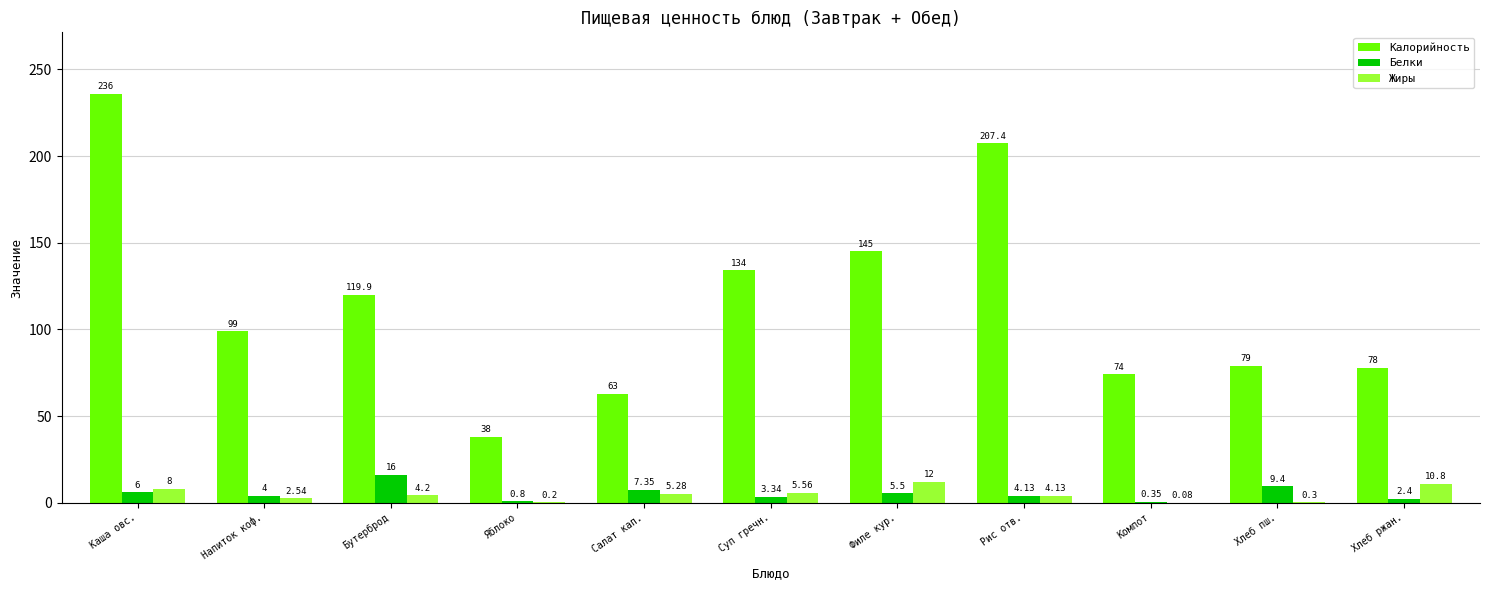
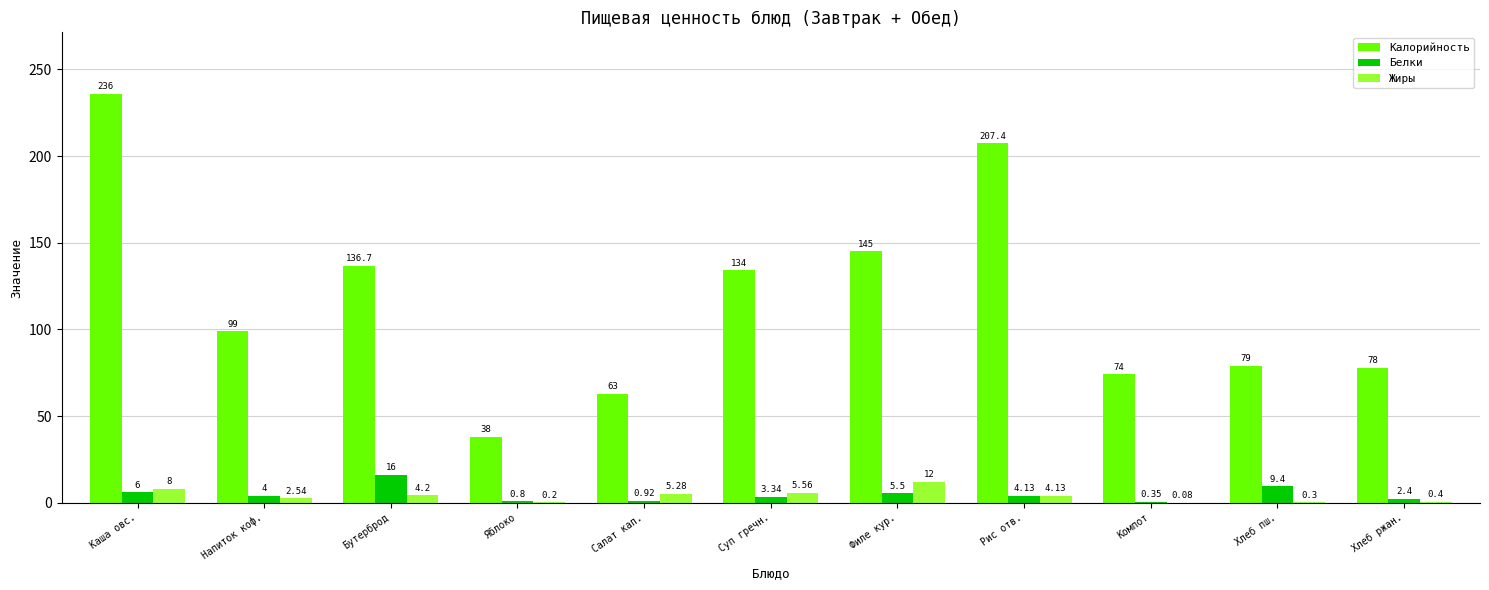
  {
    "Калорийность": {
      "Каша овс.": 236,
      "Напиток коф.": 99,
-     "Бутерброд": 119.9,
+     "Бутерброд": 136.7,
      "Яблоко": 38,
      "Салат кап.": 63,
      "Суп гречн.": 134,
      "Филе кур.": 145,
      "Рис отв.": 207.4,
      "Компот": 74,
      "Хлеб пш.": 79,
      "Хлеб ржан.": 78
    },
    "Белки": {
      "Каша овс.": 6,
      "Напиток коф.": 4,
      "Бутерброд": 16,
      "Яблоко": 0.8,
-     "Салат кап.": 7.35,
+     "Салат кап.": 0.92,
      "Суп гречн.": 3.34,
      "Филе кур.": 5.5,
      "Рис отв.": 4.13,
      "Компот": 0.35,
      "Хлеб пш.": 9.4,
      "Хлеб ржан.": 2.4
    },
    "Жиры": {
      "Каша овс.": 8,
      "Напиток коф.": 2.54,
      "Бутерброд": 4.2,
      "Яблоко": 0.2,
      "Салат кап.": 5.28,
      "Суп гречн.": 5.56,
      "Филе кур.": 12,
      "Рис отв.": 4.13,
      "Компот": 0.08,
      "Хлеб пш.": 0.3,
-     "Хлеб ржан.": 10.8
+     "Хлеб ржан.": 0.4
    }
  }
